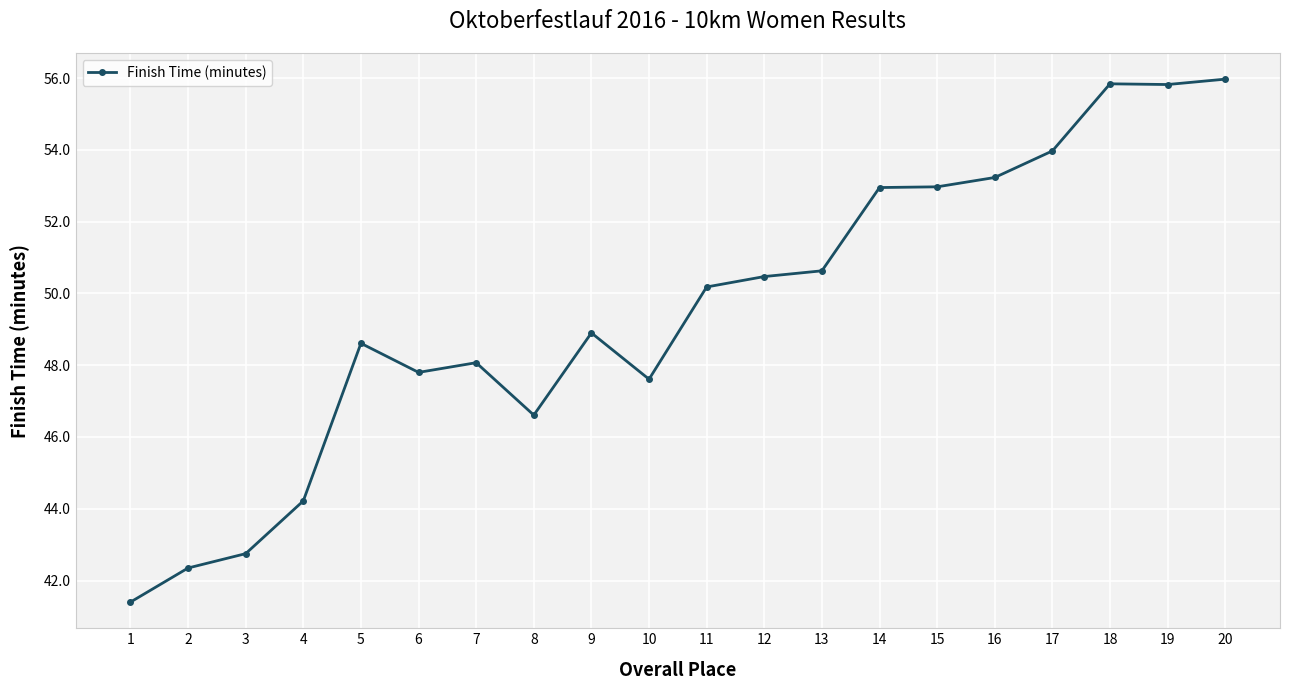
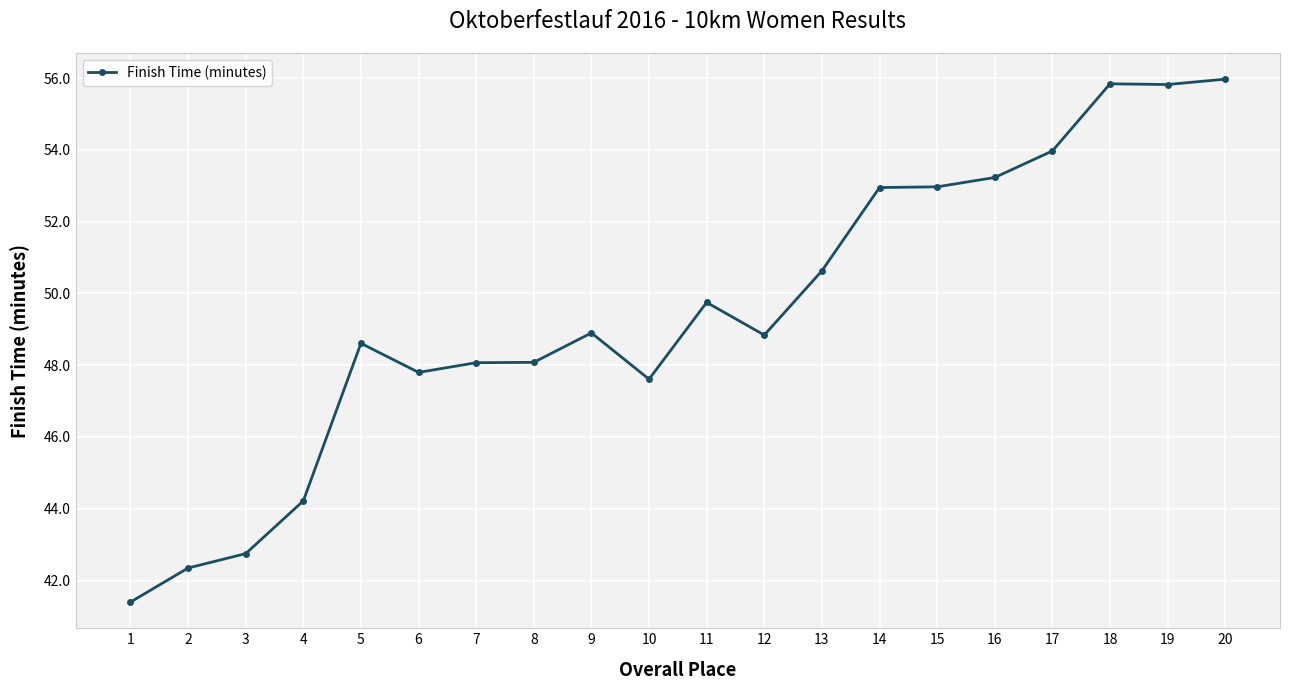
  {
    "1": 41.4,
    "2": 42.4,
    "3": 42.8,
    "4": 44.2,
    "5": 48.6,
    "6": 47.8,
    "7": 48.1,
-   "8": 46.6,
+   "8": 48.1,
    "9": 48.9,
    "10": 47.6,
-   "11": 50.2,
-   "12": 50.5,
+   "11": 49.8,
+   "12": 48.8,
    "13": 50.6,
    "14": 53.0,
    "15": 53.0,
    "16": 53.2,
    "17": 54.0,
    "18": 55.8,
    "19": 55.8,
    "20": 56.0
  }
